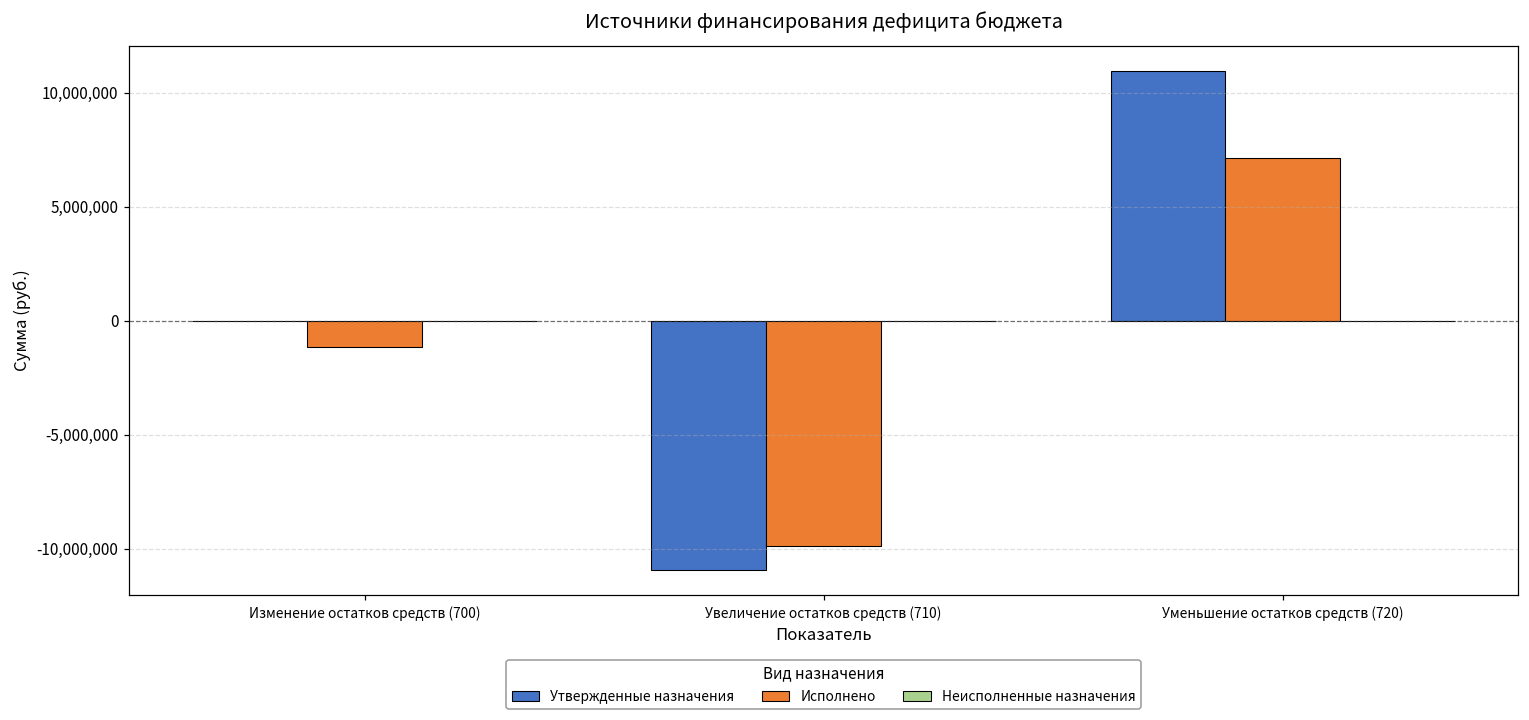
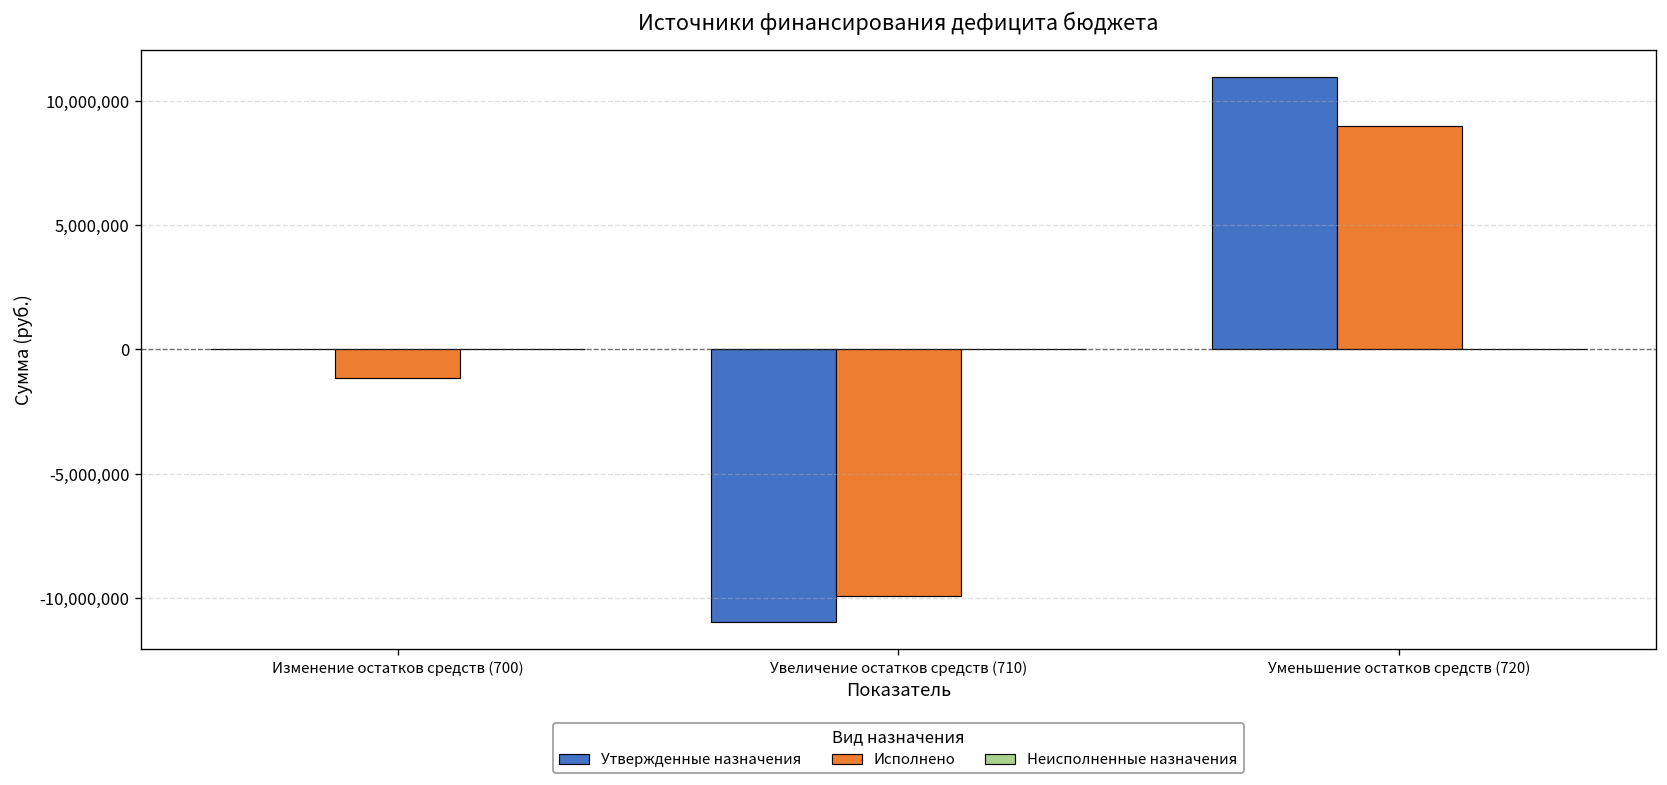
  {
    "Утвержденные назначения": {
      "Изменение остатков средств (700)": "0",
      "Увеличение остатков средств (710)": "-10,900,000",
      "Уменьшение остатков средств (720)": "10,900,000"
    },
    "Исполнено": {
      "Изменение остатков средств (700)": "-1,100,000",
      "Увеличение остатков средств (710)": "-9,900,000",
-     "Уменьшение остатков средств (720)": "7,100,000"
+     "Уменьшение остатков средств (720)": "9,000,000"
    },
    "Неисполненные назначения": {
      "Изменение остатков средств (700)": "0",
      "Увеличение остатков средств (710)": "0",
      "Уменьшение остатков средств (720)": "0"
    }
  }
